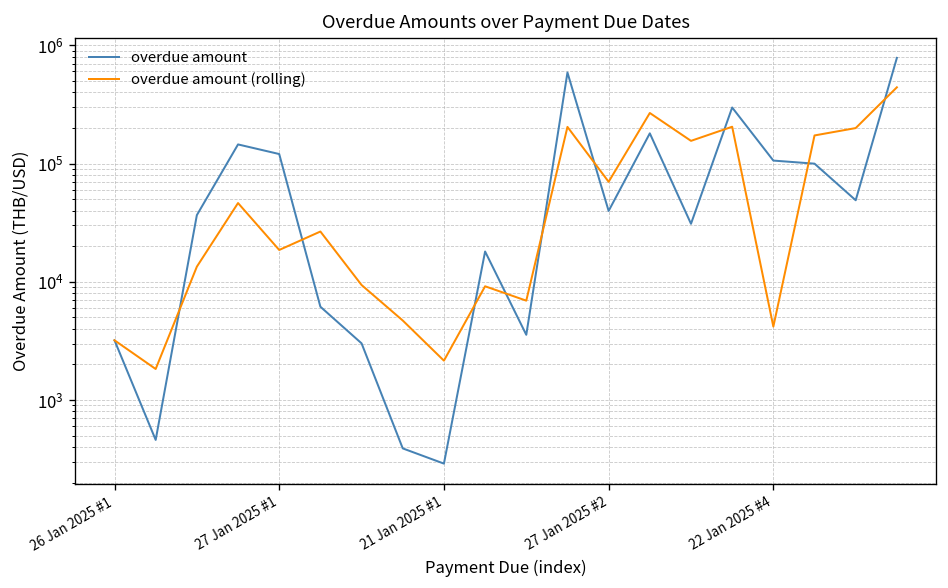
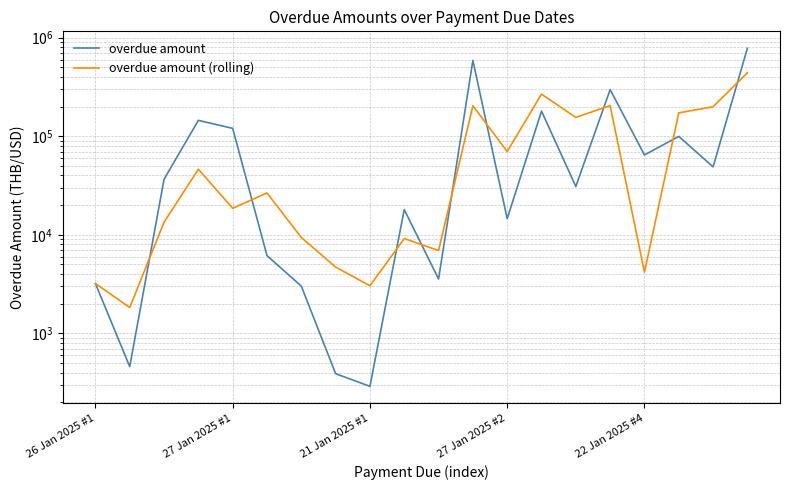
  {
    "overdue amount": {
      "27 Jan 2025 #1": 120000,
      "21 Jan 2025 #1": 290,
-     "27 Jan 2025 #2": 40000,
-     "22 Jan 2025 #4": 110000
+     "27 Jan 2025 #2": 15000,
+     "22 Jan 2025 #4": 60000
    },
    "overdue amount (rolling)": {
      "27 Jan 2025 #1": 19000,
-     "21 Jan 2025 #1": 2200,
+     "21 Jan 2025 #1": 3000,
      "27 Jan 2025 #2": 70000,
      "22 Jan 2025 #4": 4200
    }
  }
